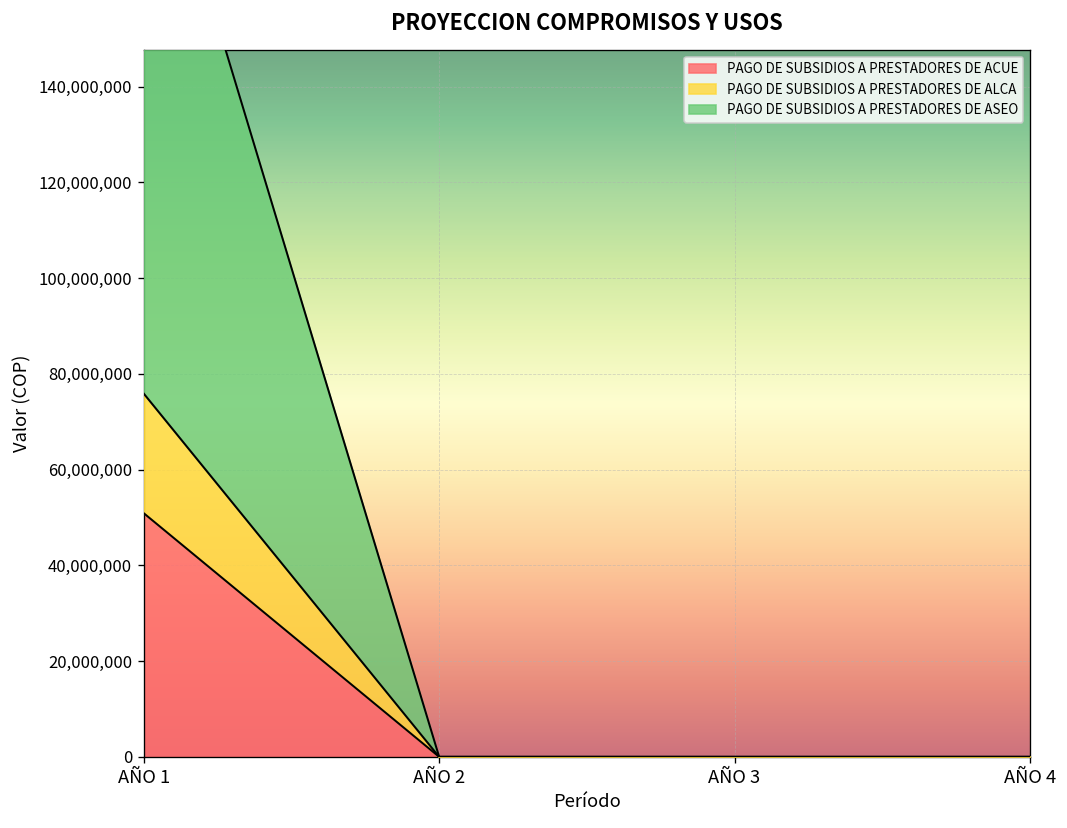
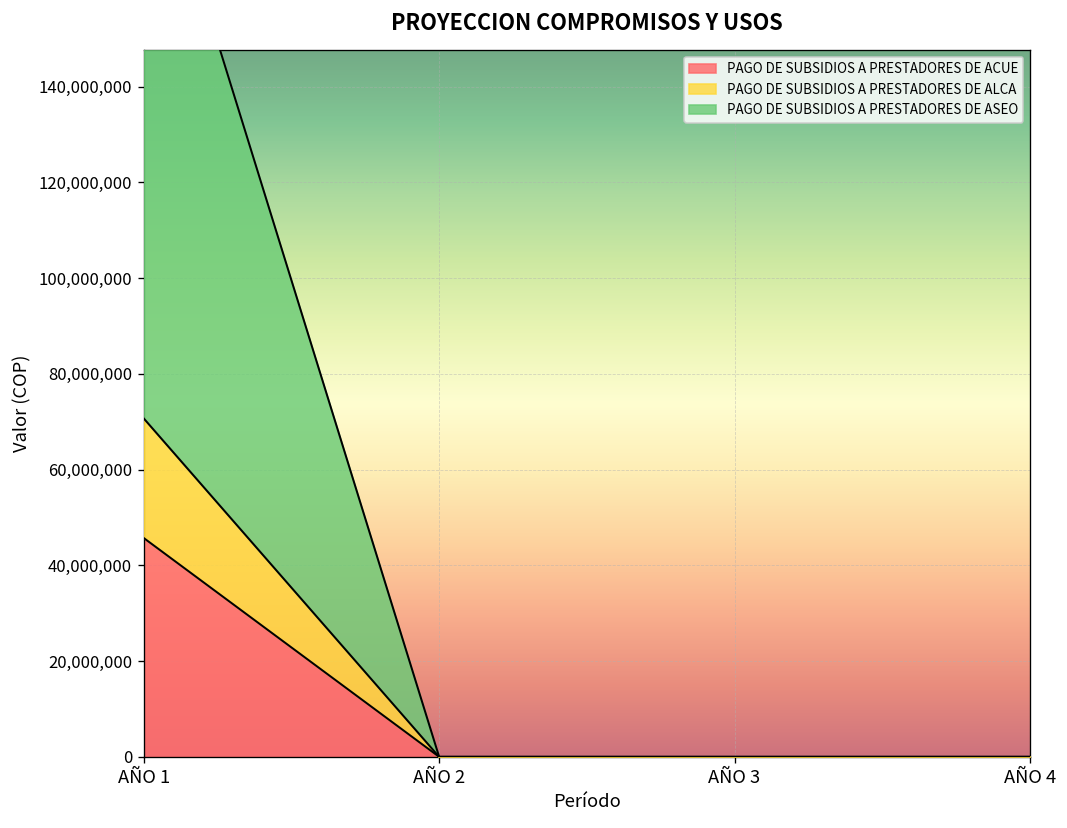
  {
    "PAGO DE SUBSIDIOS A PRESTADORES DE ACUE": {
-     "AÑO 1": "51,000,000"
+     "AÑO 1": "46,000,000"
    },
    "PAGO DE SUBSIDIOS A PRESTADORES DE ALCA": {
      "AÑO 1": "25,000,000"
    }
  }
